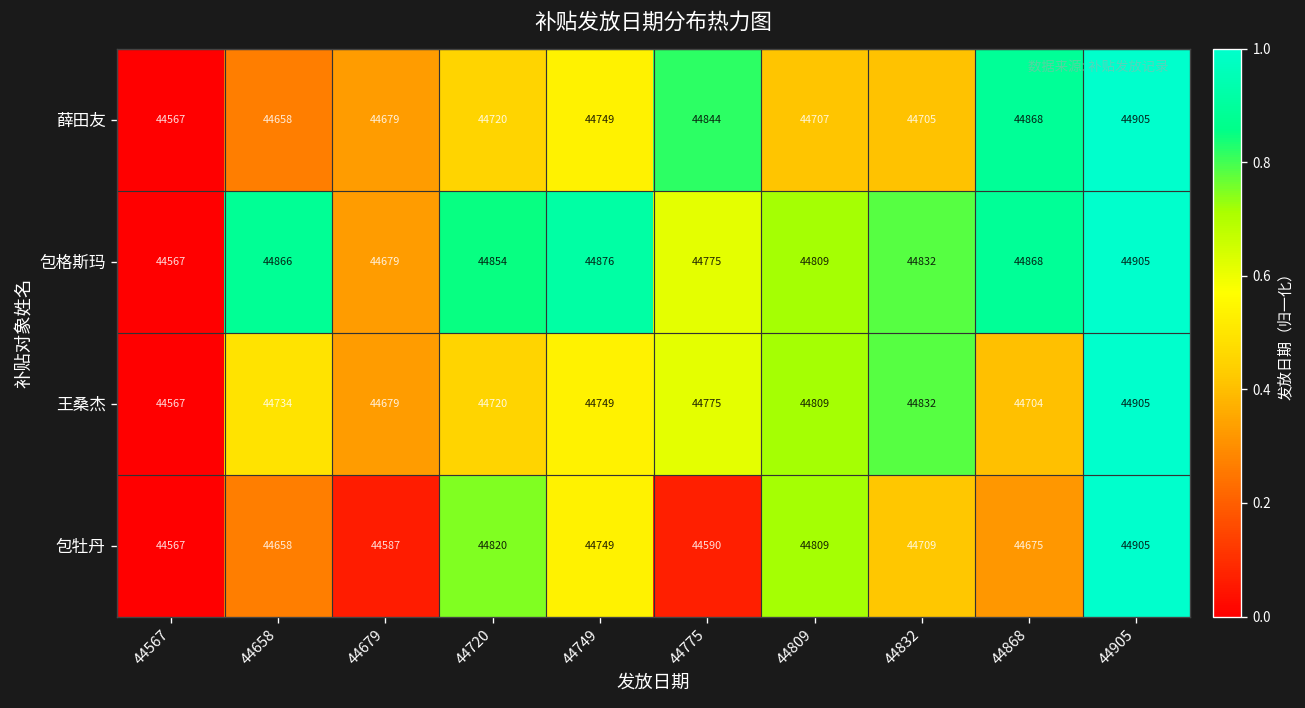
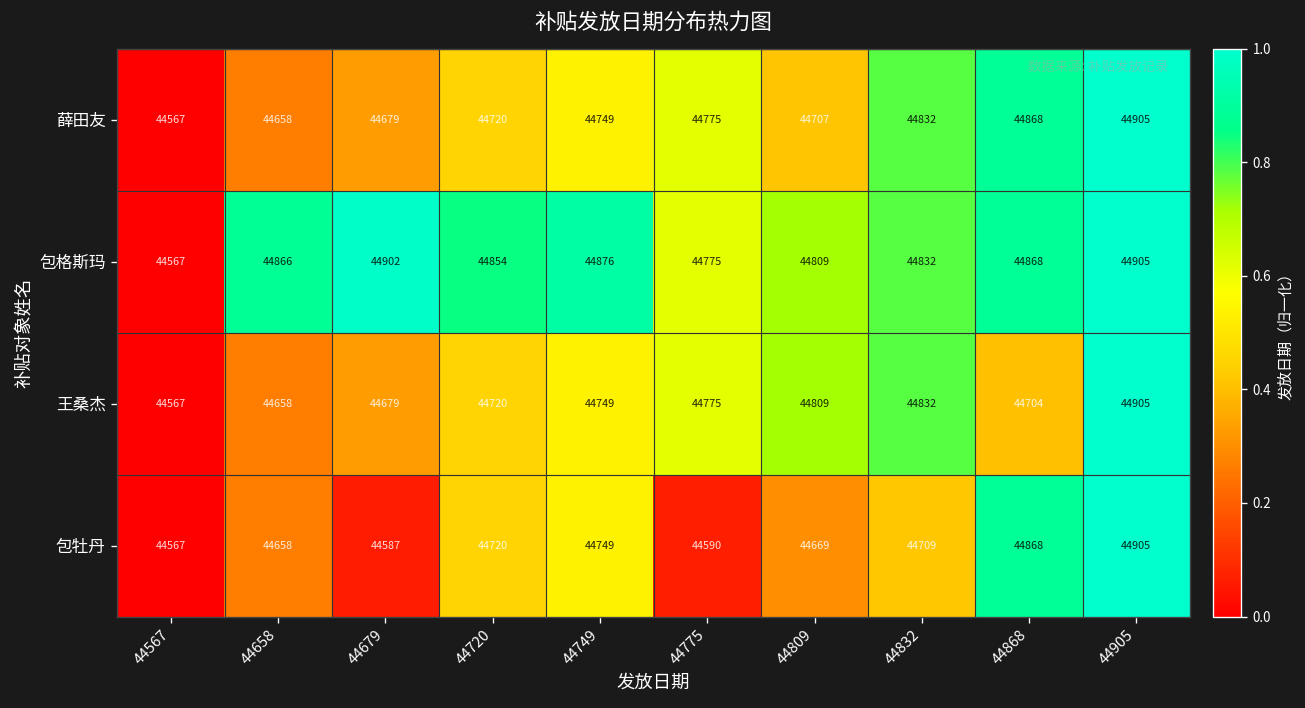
  {
    "薛田友": {
      "44567": 44567,
      "44658": 44658,
      "44679": 44679,
      "44720": 44720,
      "44749": 44749,
-     "44775": 44844,
+     "44775": 44775,
      "44809": 44707,
-     "44832": 44705,
+     "44832": 44832,
      "44868": 44868
    },
    "包格斯玛": {
      "44567": 44567,
      "44658": 44866,
-     "44679": 44679,
+     "44679": 44902,
      "44720": 44854,
      "44749": 44876,
      "44775": 44775,
      "44809": 44809,
      "44832": 44832,
      "44868": 44868,
      "44905": 44905
    },
    "王桑杰": {
      "44567": 44567,
-     "44658": 44734,
+     "44658": 44658,
      "44679": 44679,
      "44720": 44720,
      "44749": 44749,
      "44775": 44775,
      "44809": 44809,
      "44832": 44832,
      "44868": 44704,
      "44905": 44905
    },
    "包牡丹": {
      "44567": 44567,
      "44658": 44658,
      "44679": 44587,
-     "44720": 44820,
+     "44720": 44720,
      "44749": 44749,
      "44775": 44590,
-     "44809": 44809,
+     "44809": 44669,
      "44832": 44709,
-     "44868": 44675,
+     "44868": 44868,
      "44905": 44905
    }
  }
